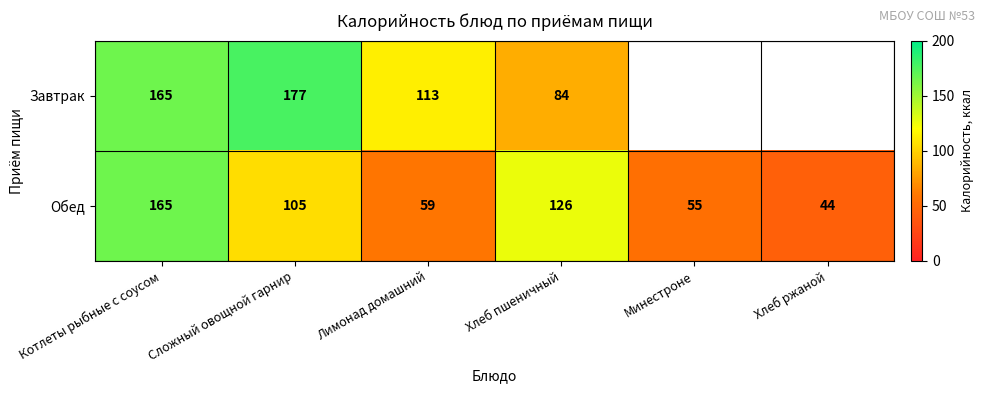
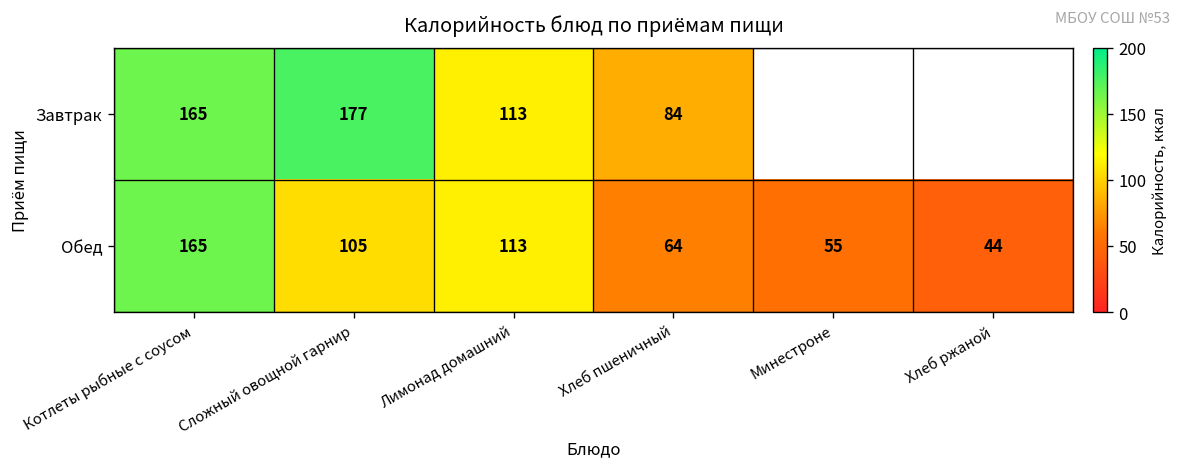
  {
    "Завтрак": {
      "Котлеты рыбные с соусом": 165,
      "Сложный овощной гарнир": 177,
      "Лимонад домашний": 113,
      "Хлеб пшеничный": 84
    },
    "Обед": {
      "Котлеты рыбные с соусом": 165,
      "Сложный овощной гарнир": 105,
-     "Лимонад домашний": 59,
-     "Хлеб пшеничный": 126,
+     "Лимонад домашний": 113,
+     "Хлеб пшеничный": 64,
      "Минестроне": 55,
      "Хлеб ржаной": 44
    }
  }
